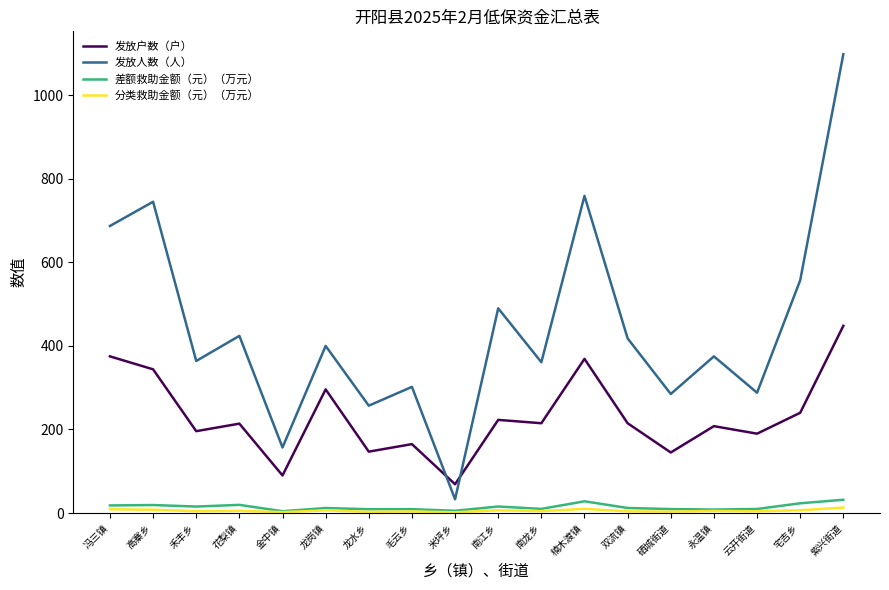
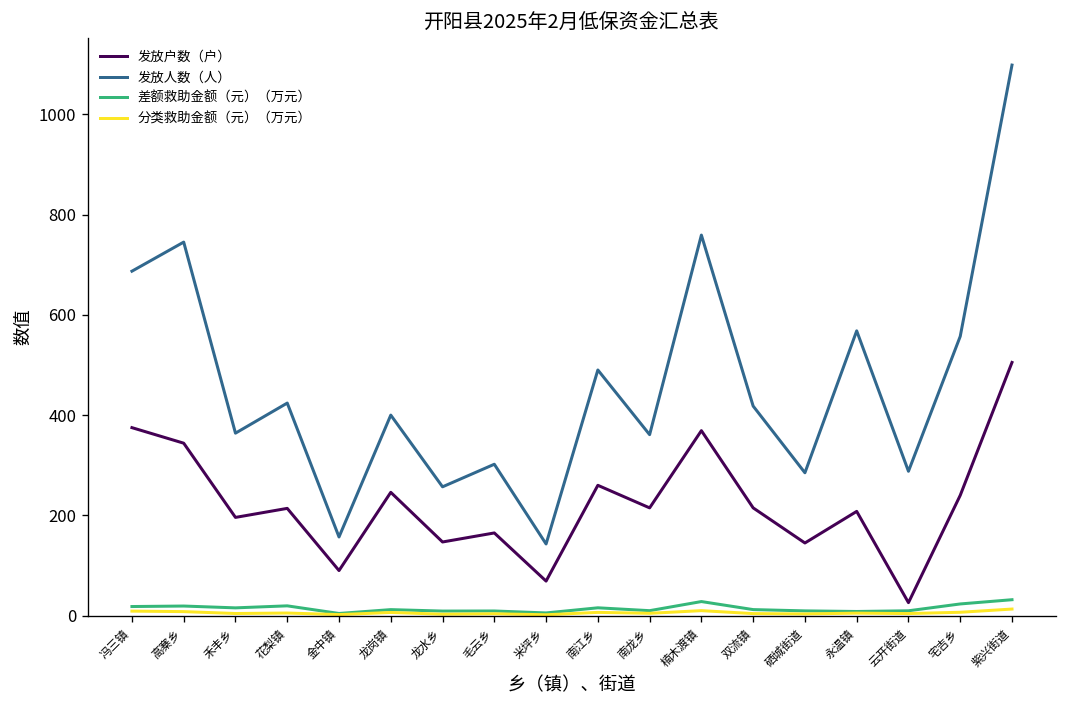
  {
    "发放户数（户）": {
      "冯三镇": 380,
      "高寨乡": 340,
      "禾丰乡": 200,
      "花梨镇": 210,
      "金中镇": 90,
-     "龙岗镇": 300,
+     "龙岗镇": 250,
      "龙水乡": 150,
      "毛云乡": 170,
      "米坪乡": 70,
-     "南江乡": 220,
+     "南江乡": 260,
      "南龙乡": 220,
      "楠木渡镇": 370,
      "双流镇": 220,
      "硒城街道": 150,
      "永温镇": 210,
-     "云开街道": 190,
+     "云开街道": 30,
      "宅吉乡": 240,
-     "紫兴街道": 450
+     "紫兴街道": 510
    },
    "发放人数（人）": {
      "冯三镇": 690,
      "高寨乡": 750,
      "禾丰乡": 360,
      "花梨镇": 420,
      "金中镇": 160,
      "龙岗镇": 400,
      "龙水乡": 260,
      "毛云乡": 300,
-     "米坪乡": 30,
+     "米坪乡": 140,
      "南江乡": 490,
      "南龙乡": 360,
      "楠木渡镇": 760,
      "双流镇": 420,
      "硒城街道": 290,
-     "永温镇": 380,
+     "永温镇": 570,
      "云开街道": 290,
      "宅吉乡": 560,
      "紫兴街道": 1100
    },
    "差额救助金额（元）（万元）": {
      "冯三镇": 20,
      "高寨乡": 20,
      "禾丰乡": 20,
      "花梨镇": 20,
      "龙水乡": 10,
      "南江乡": 20,
      "楠木渡镇": 30,
      "双流镇": 10,
      "宅吉乡": 20,
      "紫兴街道": 30
    },
    "分类救助金额（元）（万元）": {
      "冯三镇": 10,
      "高寨乡": 10,
      "禾丰乡": 0,
      "花梨镇": 10,
      "龙水乡": 0,
      "南江乡": 10,
      "楠木渡镇": 10,
      "双流镇": 0,
      "宅吉乡": 10,
      "紫兴街道": 10
    }
  }
